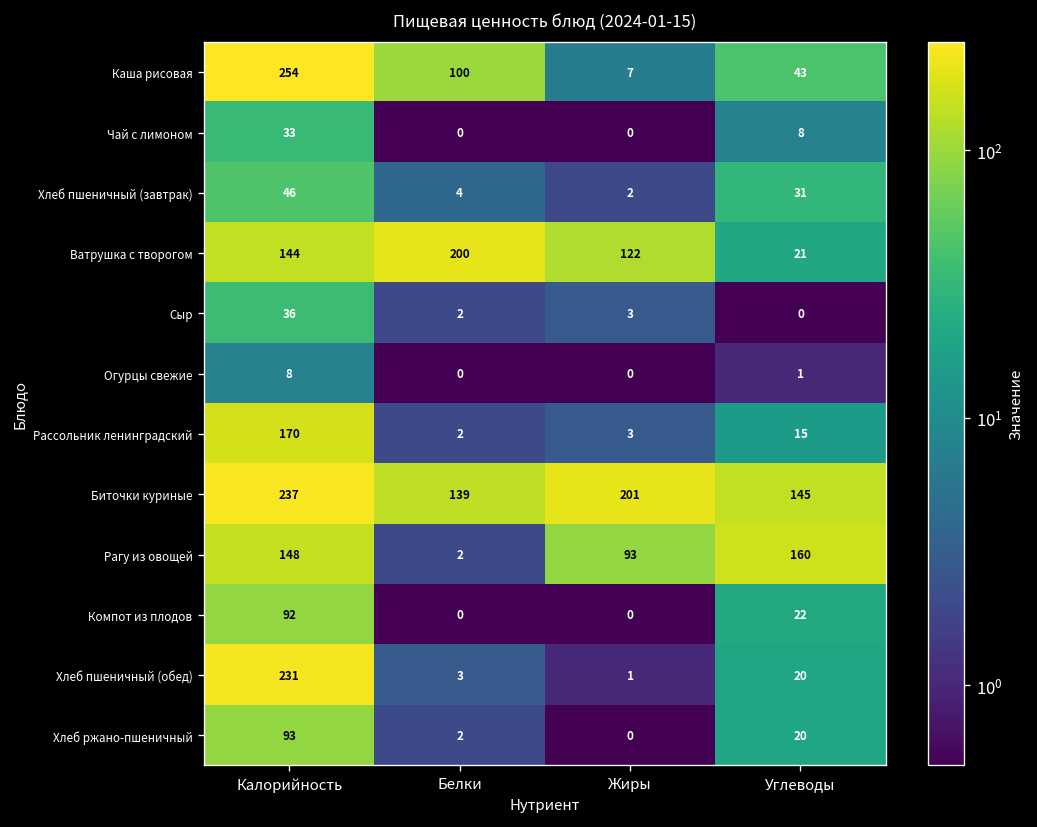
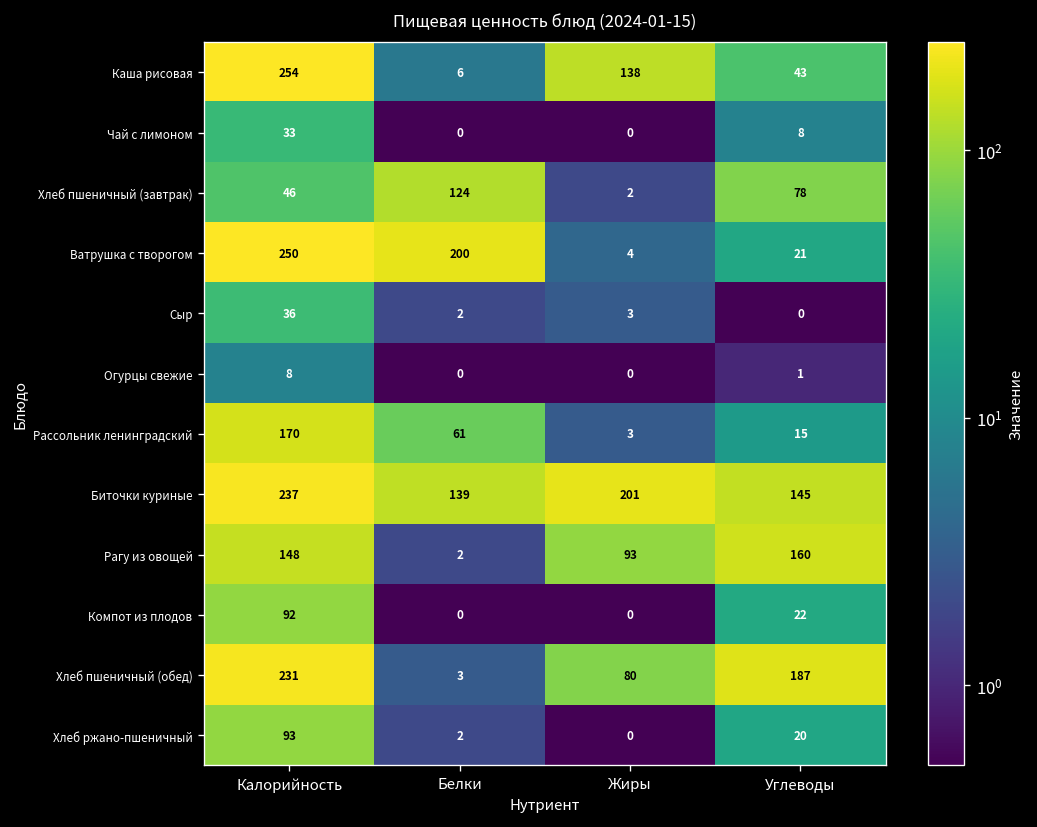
  {
    "Каша рисовая": {
      "Калорийность": 254,
-     "Белки": 100,
-     "Жиры": 7,
+     "Белки": 6,
+     "Жиры": 138,
      "Углеводы": 43
    },
    "Чай с лимоном": {
      "Калорийность": 33,
      "Белки": 0,
      "Жиры": 0,
      "Углеводы": 8
    },
    "Хлеб пшеничный (завтрак)": {
      "Калорийность": 46,
-     "Белки": 4,
+     "Белки": 124,
      "Жиры": 2,
-     "Углеводы": 31
+     "Углеводы": 78
    },
    "Ватрушка с творогом": {
-     "Калорийность": 144,
+     "Калорийность": 250,
      "Белки": 200,
-     "Жиры": 122,
+     "Жиры": 4,
      "Углеводы": 21
    },
    "Сыр": {
      "Калорийность": 36,
      "Белки": 2,
      "Жиры": 3,
      "Углеводы": 0
    },
    "Огурцы свежие": {
      "Калорийность": 8,
      "Белки": 0,
      "Жиры": 0,
      "Углеводы": 1
    },
    "Рассольник ленинградский": {
      "Калорийность": 170,
-     "Белки": 2,
+     "Белки": 61,
      "Жиры": 3,
      "Углеводы": 15
    },
    "Биточки куриные": {
      "Калорийность": 237,
      "Белки": 139,
      "Жиры": 201,
      "Углеводы": 145
    },
    "Рагу из овощей": {
      "Калорийность": 148,
      "Белки": 2,
      "Жиры": 93,
      "Углеводы": 160
    },
    "Компот из плодов": {
      "Калорийность": 92,
      "Белки": 0,
      "Жиры": 0,
      "Углеводы": 22
    },
    "Хлеб пшеничный (обед)": {
      "Калорийность": 231,
      "Белки": 3,
-     "Жиры": 1,
-     "Углеводы": 20
+     "Жиры": 80,
+     "Углеводы": 187
    },
    "Хлеб ржано-пшеничный": {
      "Калорийность": 93,
      "Белки": 2,
      "Жиры": 0,
      "Углеводы": 20
    }
  }
